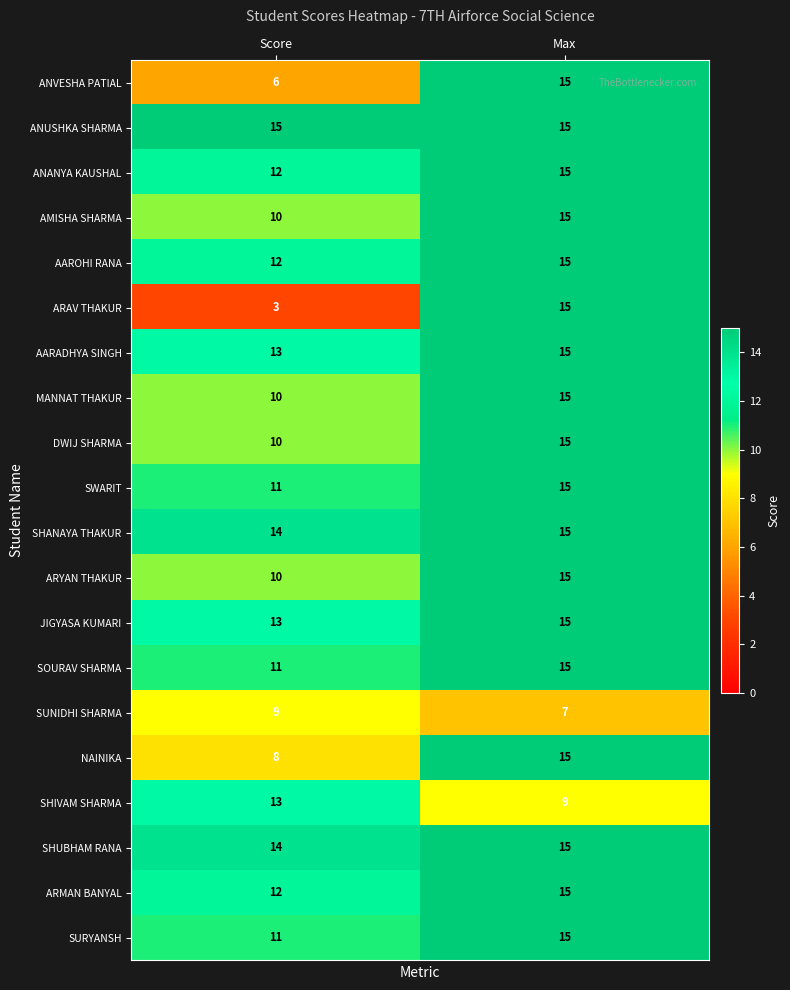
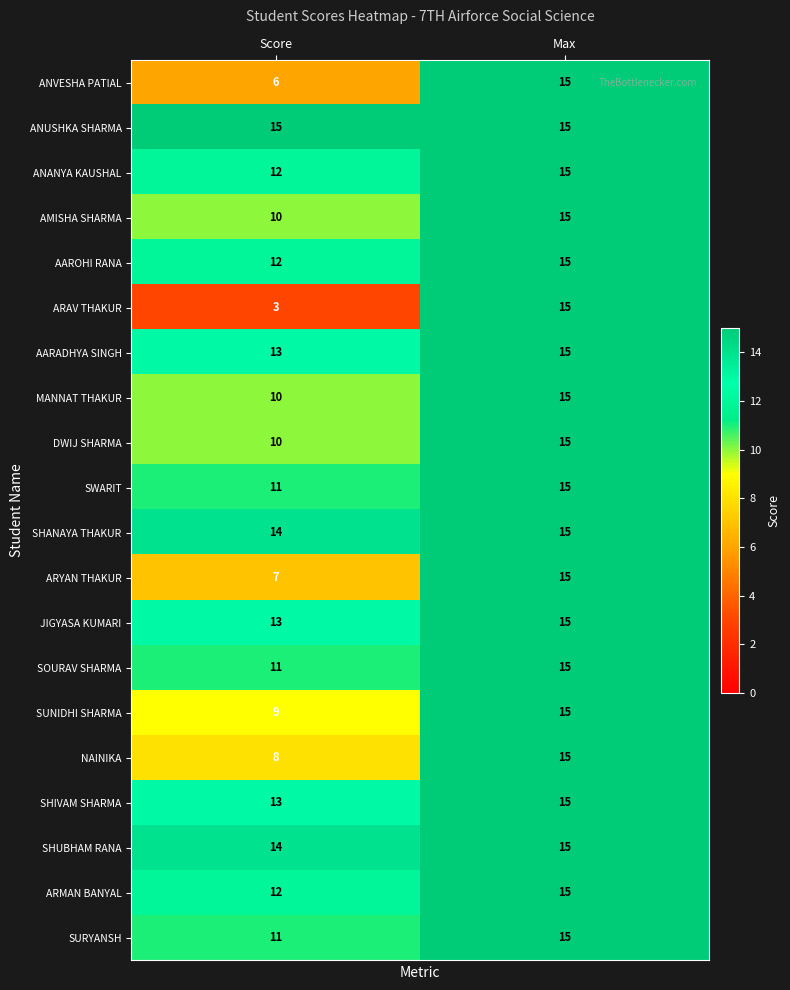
  {
    "ANVESHA PATIAL": {
      "Score": 6
    },
    "ANUSHKA SHARMA": {
      "Score": 15,
      "Max": 15
    },
    "ANANYA KAUSHAL": {
      "Score": 12,
      "Max": 15
    },
    "AMISHA SHARMA": {
      "Score": 10,
      "Max": 15
    },
    "AAROHI RANA": {
      "Score": 12,
      "Max": 15
    },
    "ARAV THAKUR": {
      "Score": 3,
      "Max": 15
    },
    "AARADHYA SINGH": {
      "Score": 13,
      "Max": 15
    },
    "MANNAT THAKUR": {
      "Score": 10,
      "Max": 15
    },
    "DWIJ SHARMA": {
      "Score": 10,
      "Max": 15
    },
    "SWARIT": {
      "Score": 11,
      "Max": 15
    },
    "SHANAYA THAKUR": {
      "Score": 14,
      "Max": 15
    },
    "ARYAN THAKUR": {
-     "Score": 10,
+     "Score": 7,
      "Max": 15
    },
    "JIGYASA KUMARI": {
      "Score": 13,
      "Max": 15
    },
    "SOURAV SHARMA": {
      "Score": 11,
      "Max": 15
    },
    "SUNIDHI SHARMA": {
      "Score": 9,
-     "Max": 7
+     "Max": 15
    },
    "NAINIKA": {
      "Score": 8,
      "Max": 15
    },
    "SHIVAM SHARMA": {
      "Score": 13,
-     "Max": 9
+     "Max": 15
    },
    "SHUBHAM RANA": {
      "Score": 14,
      "Max": 15
    },
    "ARMAN BANYAL": {
      "Score": 12,
      "Max": 15
    },
    "SURYANSH": {
      "Score": 11,
      "Max": 15
    }
  }
